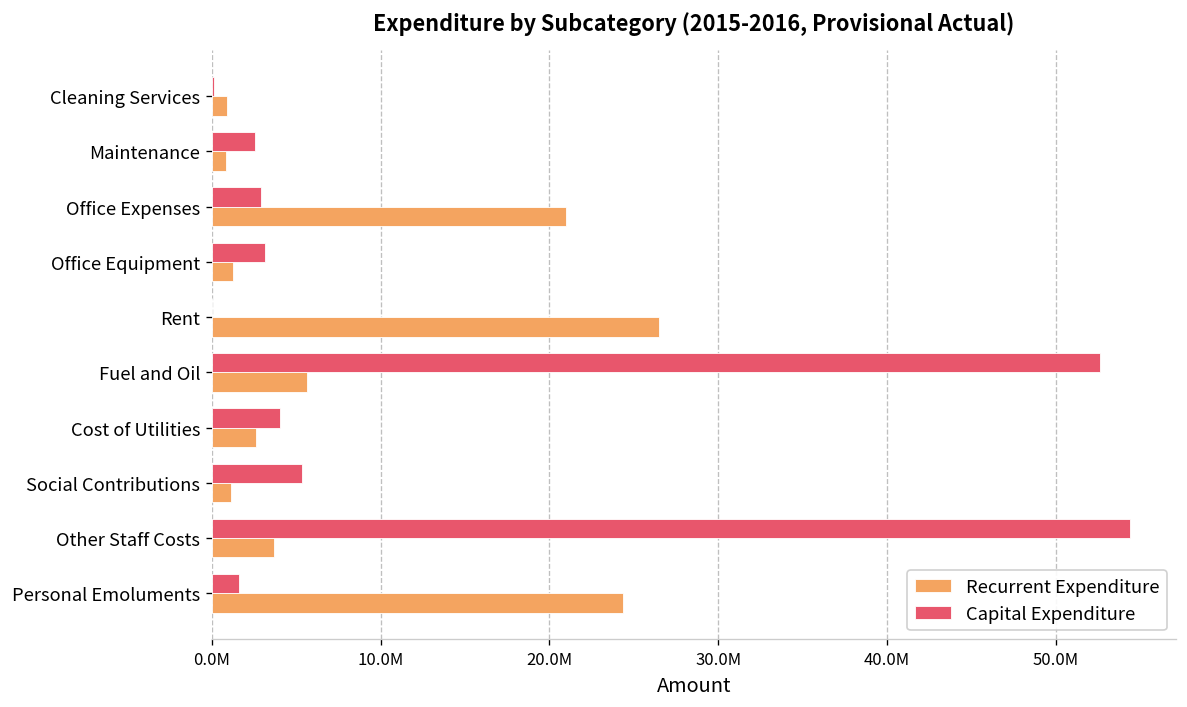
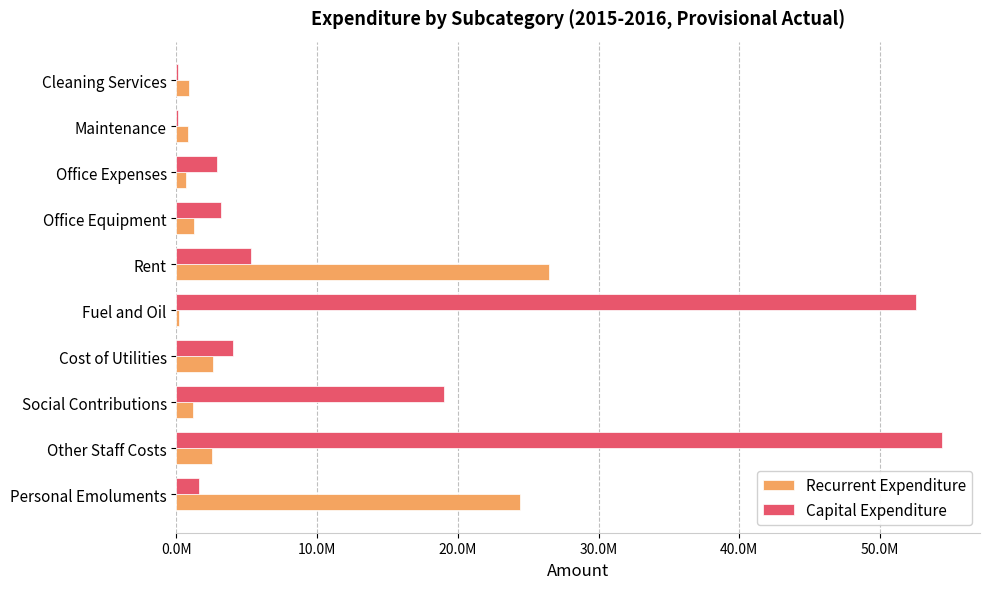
  {
    "Recurrent Expenditure": {
      "Cleaning Services": 900000,
      "Maintenance": 800000,
-     "Office Expenses": 21000000,
+     "Office Expenses": 700000,
      "Office Equipment": 1200000,
      "Rent": 26500000,
-     "Fuel and Oil": 5600000,
+     "Fuel and Oil": 200000,
      "Cost of Utilities": 2600000,
      "Social Contributions": 1200000,
-     "Other Staff Costs": 3700000,
+     "Other Staff Costs": 2500000,
      "Personal Emoluments": 24400000
    },
    "Capital Expenditure": {
-     "Maintenance": 2600000,
+     "Maintenance": 100000,
      "Office Expenses": 2900000,
      "Office Equipment": 3100000,
-     "Rent": 0,
+     "Rent": 5300000,
      "Fuel and Oil": 52600000,
      "Cost of Utilities": 4000000,
-     "Social Contributions": 5300000,
+     "Social Contributions": 19000000,
      "Other Staff Costs": 54400000,
      "Personal Emoluments": 1600000
    }
  }
